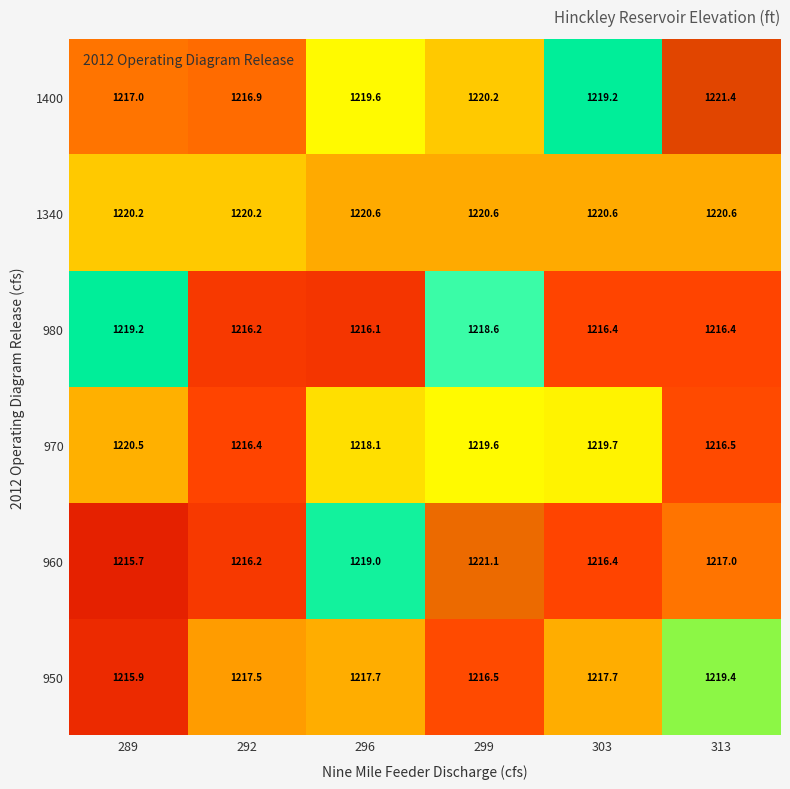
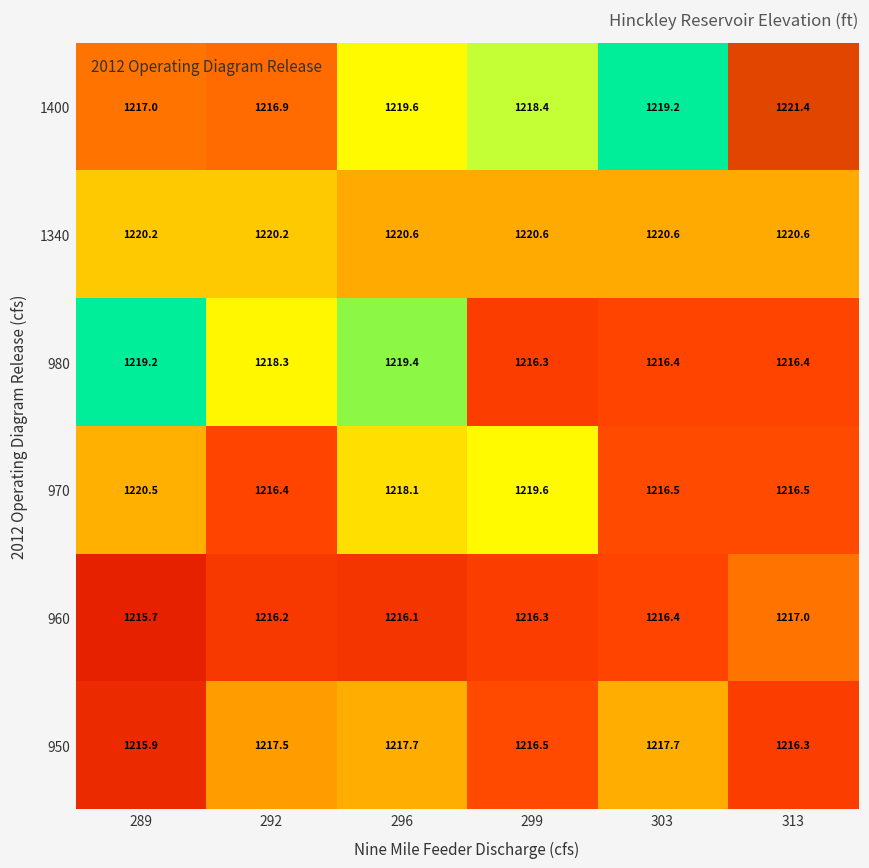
  {
    "1400": {
      "289": 1217.0,
      "296": 1219.6,
-     "299": 1220.2,
+     "299": 1218.4,
      "303": 1219.2,
      "313": 1221.4
    },
    "1340": {
      "289": 1220.2,
      "292": 1220.2,
      "296": 1220.6,
      "299": 1220.6,
      "303": 1220.6,
      "313": 1220.6
    },
    "980": {
      "289": 1219.2,
-     "292": 1216.2,
-     "296": 1216.1,
-     "299": 1218.6,
+     "292": 1218.3,
+     "296": 1219.4,
+     "299": 1216.3,
      "303": 1216.4,
      "313": 1216.4
    },
    "970": {
      "289": 1220.5,
      "292": 1216.4,
      "296": 1218.1,
      "299": 1219.6,
-     "303": 1219.7,
+     "303": 1216.5,
      "313": 1216.5
    },
    "960": {
      "289": 1215.7,
      "292": 1216.2,
-     "296": 1219.0,
-     "299": 1221.1,
+     "296": 1216.1,
+     "299": 1216.3,
      "303": 1216.4,
      "313": 1217.0
    },
    "950": {
      "289": 1215.9,
      "292": 1217.5,
      "296": 1217.7,
      "299": 1216.5,
      "303": 1217.7,
-     "313": 1219.4
+     "313": 1216.3
    }
  }
